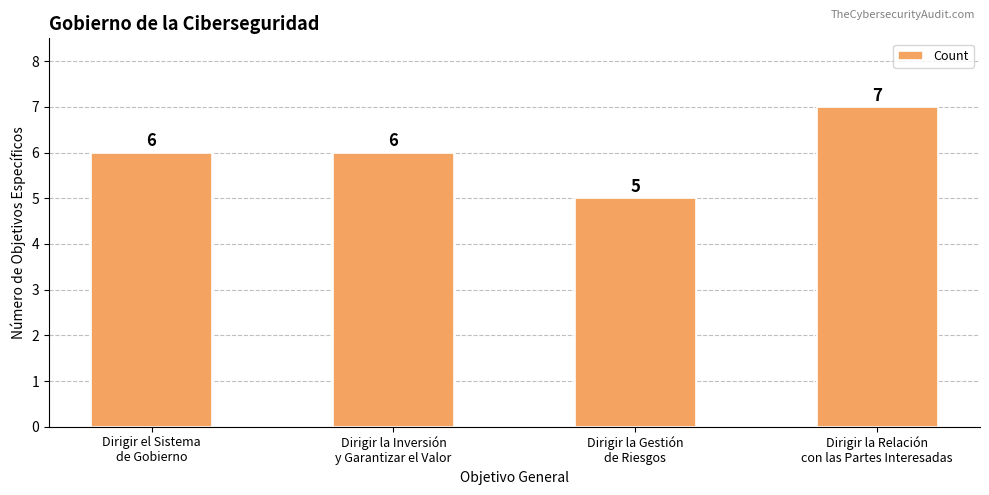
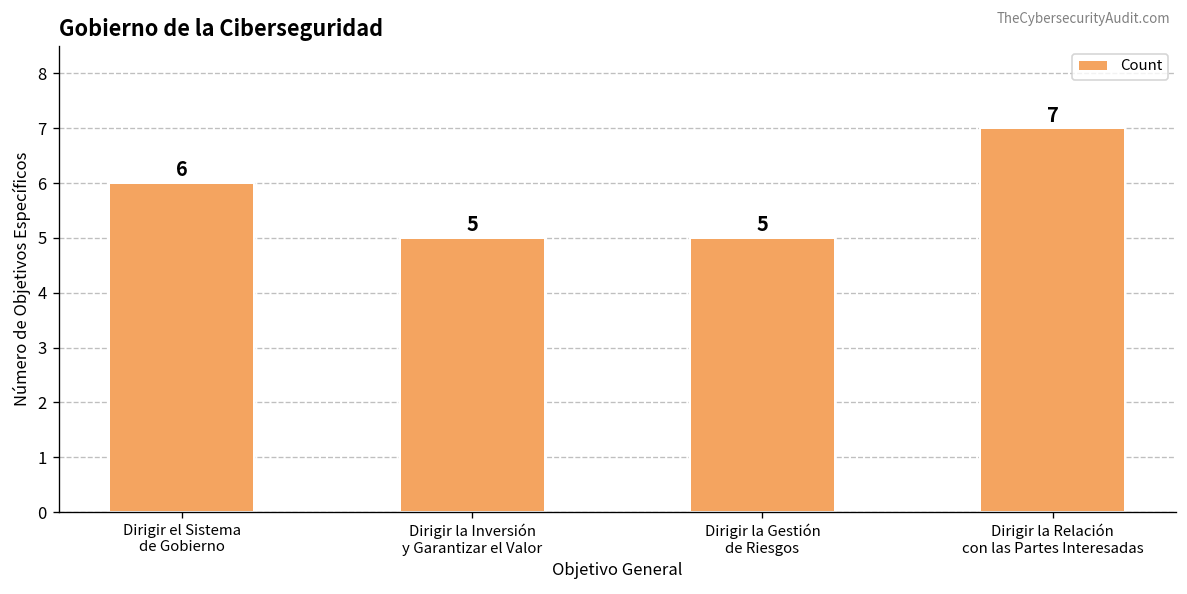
  {
    "Dirigir el Sistema de Gobierno": 6,
-   "Dirigir la Inversión y Garantizar el Valor": 6,
+   "Dirigir la Inversión y Garantizar el Valor": 5,
    "Dirigir la Gestión de Riesgos": 5,
    "Dirigir la Relación con las Partes Interesadas": 7
  }
